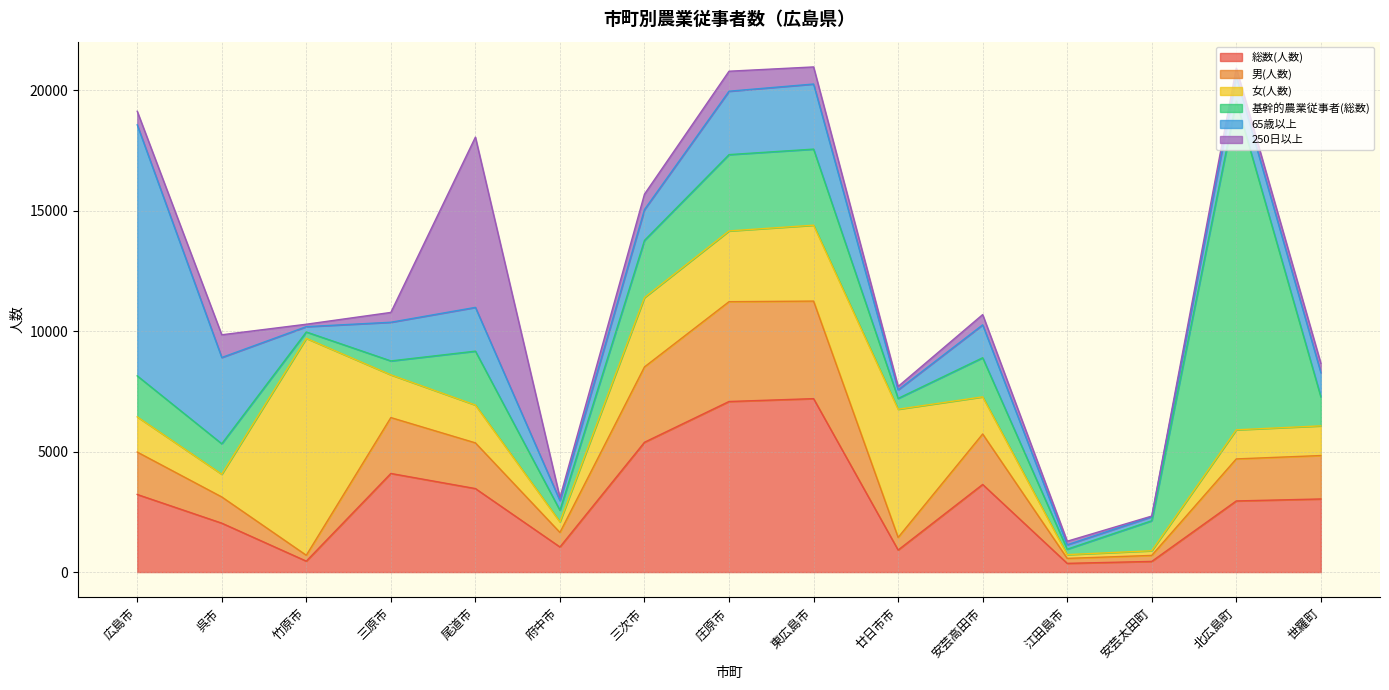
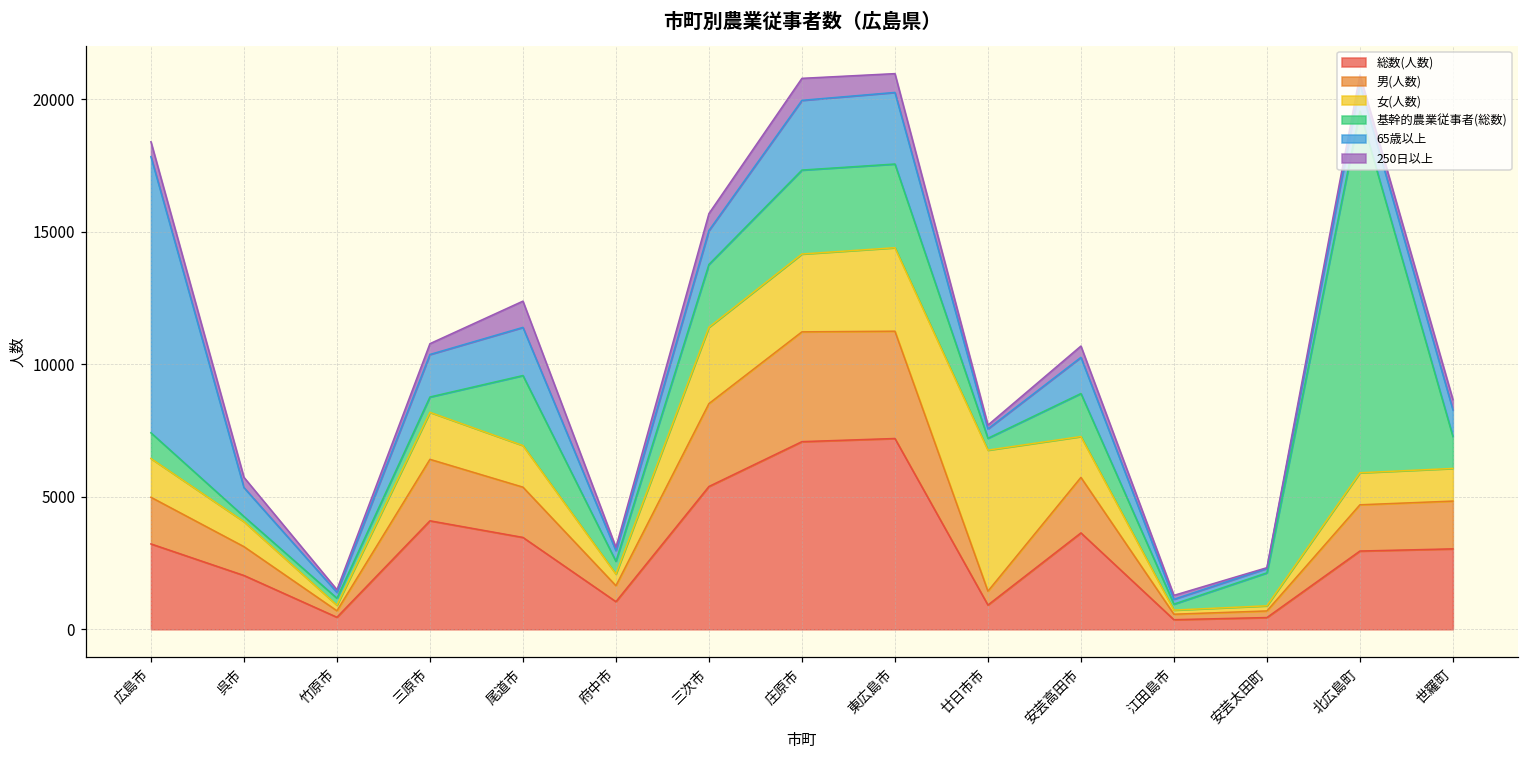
  {
    "女(人数)": {
      "広島市": 1500,
      "呉市": 900,
-     "竹原市": 9000,
+     "竹原市": 200,
      "三原市": 1800,
      "尾道市": 1600,
      "府中市": 400,
      "三次市": 2900,
      "庄原市": 2900,
      "東広島市": 3200,
      "廿日市市": 5300,
      "安芸高田市": 1500,
      "江田島市": 200,
      "安芸太田町": 200,
      "北広島町": 1200,
      "世羅町": 1200
    },
    "基幹的農業従事者(総数)": {
-     "広島市": 1700,
-     "呉市": 1300,
+     "広島市": 1000,
+     "呉市": 200,
      "竹原市": 300,
      "三原市": 600,
-     "尾道市": 2200,
+     "尾道市": 2600,
      "府中市": 500,
      "三次市": 2400,
      "庄原市": 3200,
      "東広島市": 3200,
      "廿日市市": 400,
      "安芸高田市": 1600,
      "江田島市": 200,
      "安芸太田町": 1200,
      "世羅町": 1200
    },
    "65歳以上": {
      "広島市": 10400,
-     "呉市": 3600,
+     "呉市": 1100,
      "三原市": 1600,
      "尾道市": 1800,
      "府中市": 400,
      "三次市": 1300,
      "庄原市": 2600,
      "東広島市": 2700,
      "廿日市市": 400,
      "安芸高田市": 1400,
      "江田島市": 200,
      "世羅町": 1000
    },
    "250日以上": {
      "広島市": 600,
-     "呉市": 900,
+     "呉市": 400,
      "三原市": 400,
-     "尾道市": 7100,
+     "尾道市": 1000,
      "府中市": 100,
      "三次市": 600,
      "庄原市": 800,
      "東広島市": 700,
      "廿日市市": 100,
      "安芸高田市": 400,
      "江田島市": 100,
      "世羅町": 400
    }
  }
